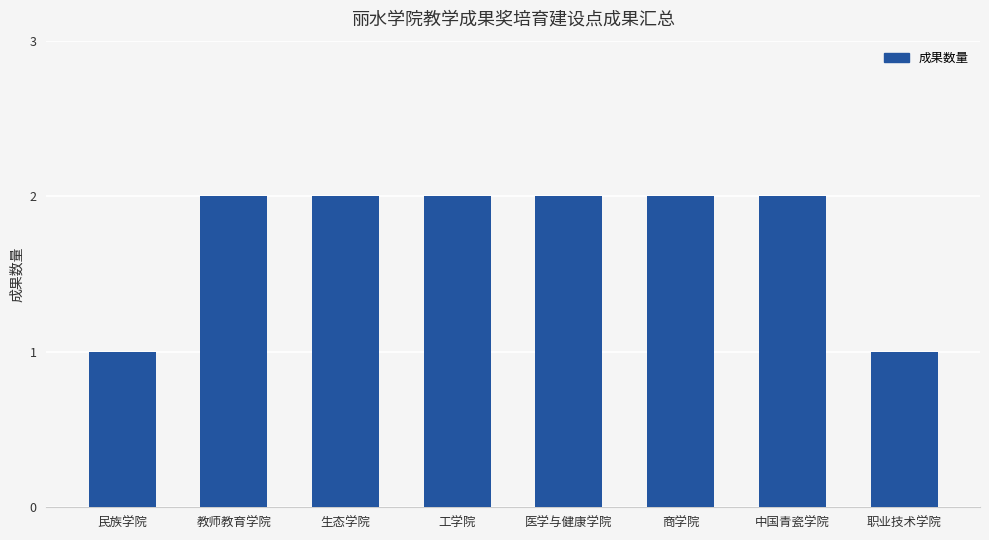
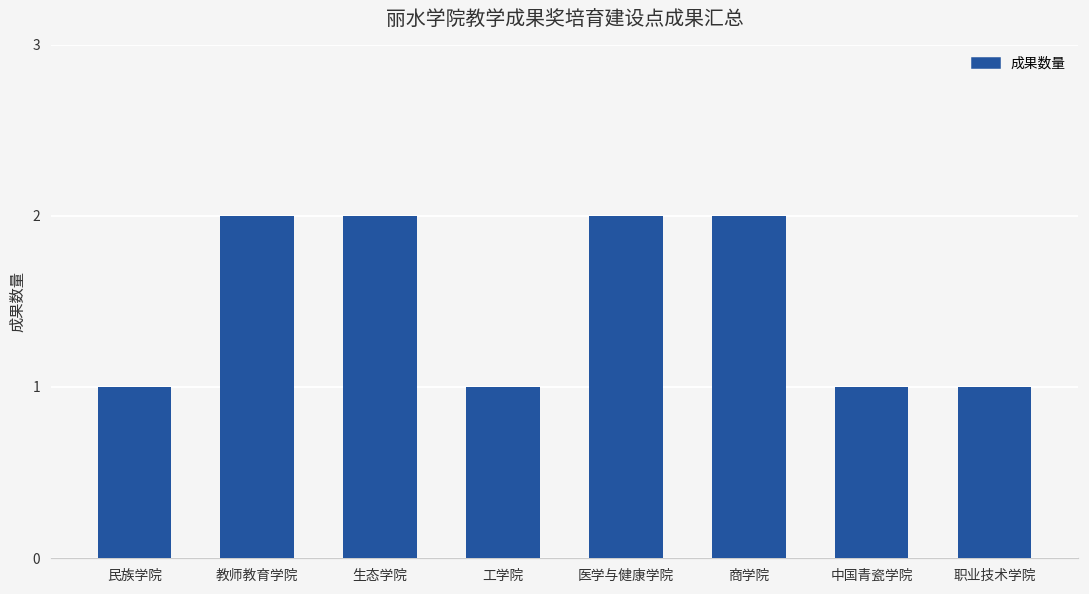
  {
    "民族学院": 1,
    "教师教育学院": 2,
    "生态学院": 2,
-   "工学院": 2,
+   "工学院": 1,
    "医学与健康学院": 2,
    "商学院": 2,
-   "中国青瓷学院": 2,
+   "中国青瓷学院": 1,
    "职业技术学院": 1
  }
